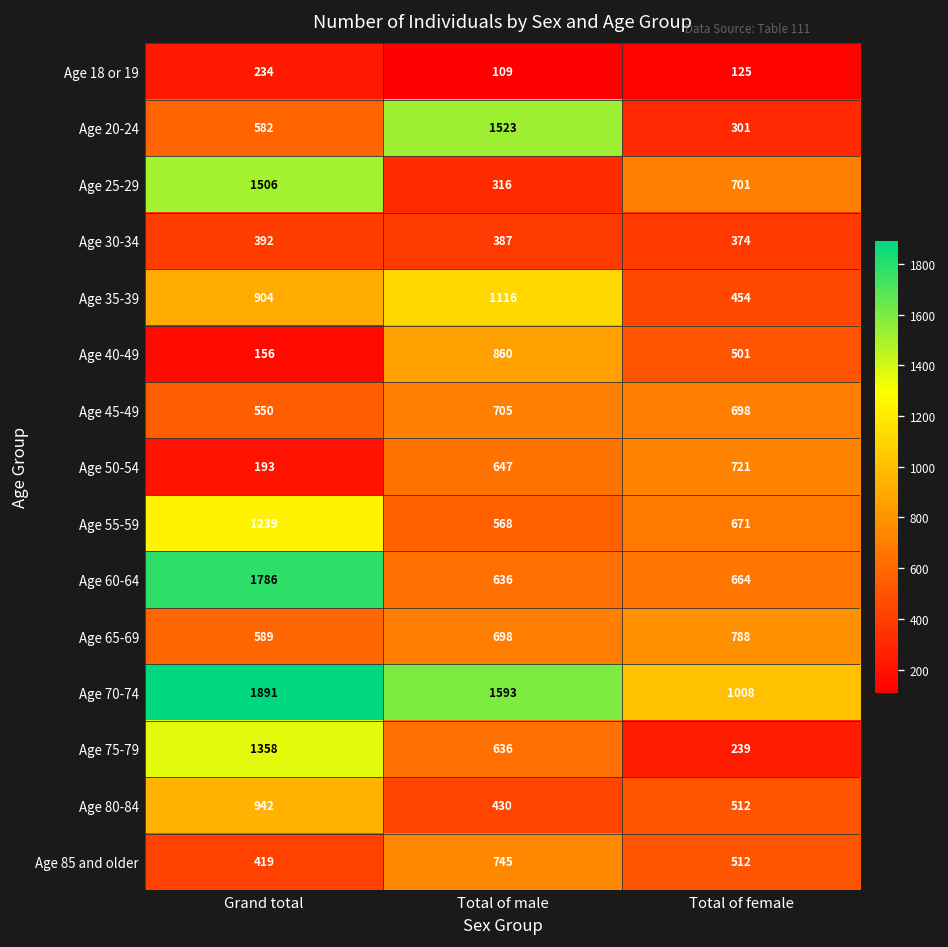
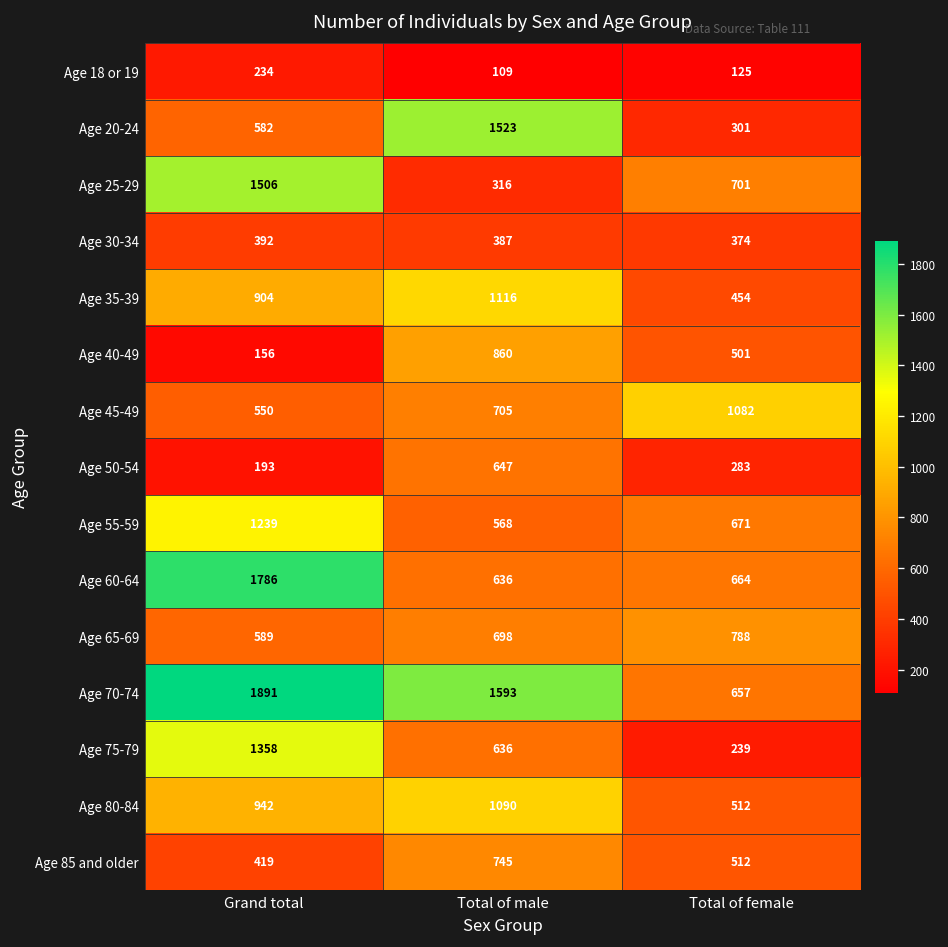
  {
    "Age 18 or 19": {
      "Grand total": 234,
      "Total of male": 109,
      "Total of female": 125
    },
    "Age 20-24": {
      "Grand total": 582,
      "Total of male": 1523,
      "Total of female": 301
    },
    "Age 25-29": {
      "Grand total": 1506,
      "Total of male": 316,
      "Total of female": 701
    },
    "Age 30-34": {
      "Grand total": 392,
      "Total of male": 387,
      "Total of female": 374
    },
    "Age 35-39": {
      "Grand total": 904,
      "Total of male": 1116,
      "Total of female": 454
    },
    "Age 40-49": {
      "Grand total": 156,
      "Total of male": 860,
      "Total of female": 501
    },
    "Age 45-49": {
      "Grand total": 550,
      "Total of male": 705,
-     "Total of female": 698
+     "Total of female": 1082
    },
    "Age 50-54": {
      "Grand total": 193,
      "Total of male": 647,
-     "Total of female": 721
+     "Total of female": 283
    },
    "Age 55-59": {
      "Grand total": 1239,
      "Total of male": 568,
      "Total of female": 671
    },
    "Age 60-64": {
      "Grand total": 1786,
      "Total of male": 636,
      "Total of female": 664
    },
    "Age 65-69": {
      "Grand total": 589,
      "Total of male": 698,
      "Total of female": 788
    },
    "Age 70-74": {
      "Grand total": 1891,
      "Total of male": 1593,
-     "Total of female": 1008
+     "Total of female": 657
    },
    "Age 75-79": {
      "Grand total": 1358,
      "Total of male": 636,
      "Total of female": 239
    },
    "Age 80-84": {
      "Grand total": 942,
-     "Total of male": 430,
+     "Total of male": 1090,
      "Total of female": 512
    },
    "Age 85 and older": {
      "Grand total": 419,
      "Total of male": 745,
      "Total of female": 512
    }
  }
